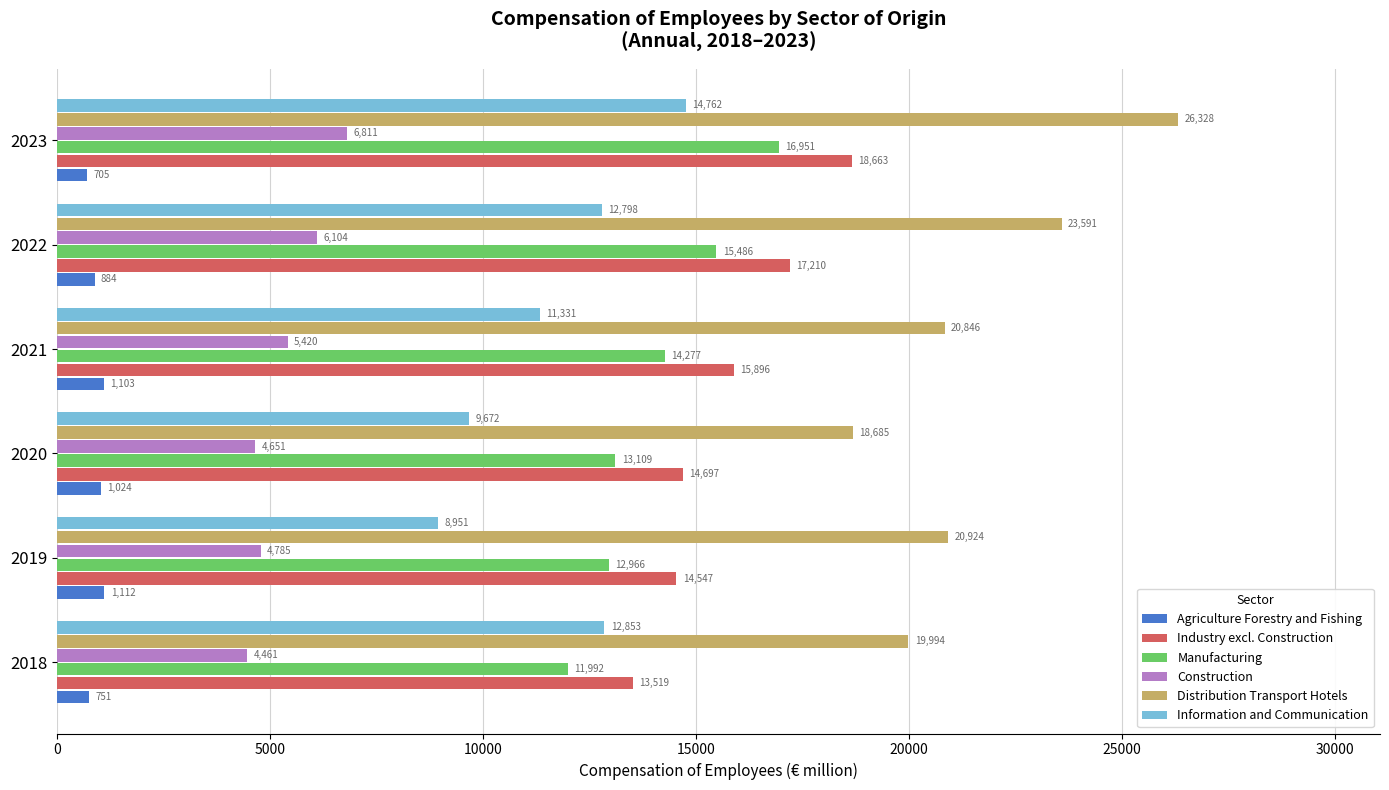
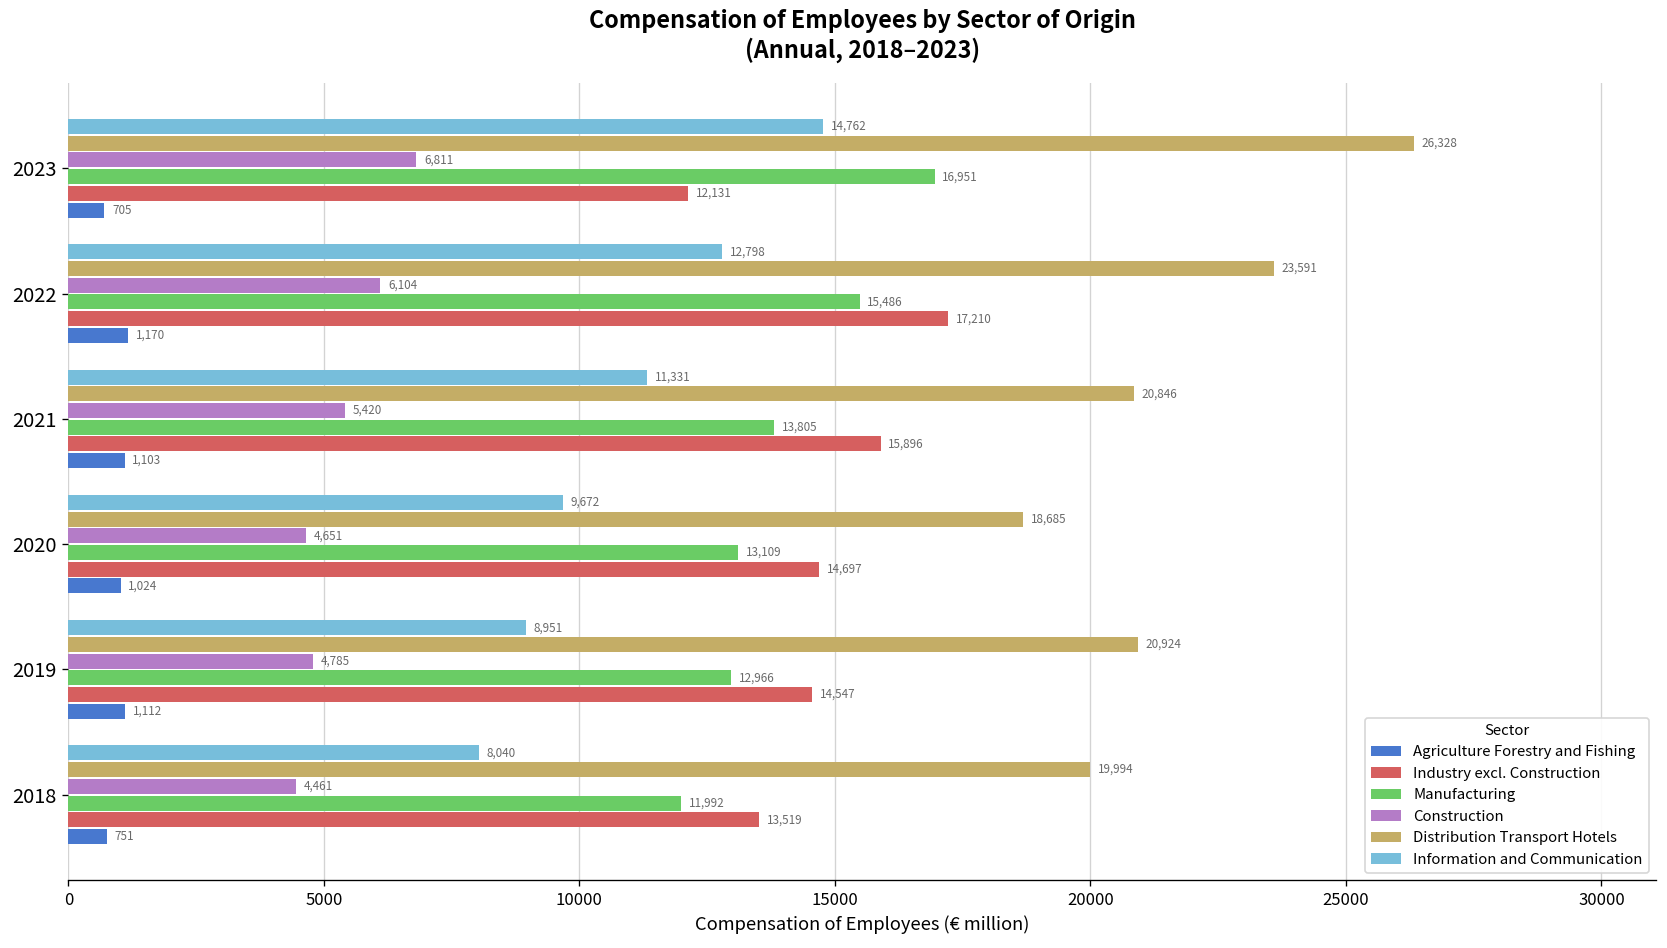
  {
    "Agriculture Forestry and Fishing": {
      "2023": "705",
-     "2022": "884",
+     "2022": "1,170",
      "2021": "1,103",
      "2020": "1,024",
      "2019": "1,112",
      "2018": "751"
    },
    "Industry excl. Construction": {
-     "2023": "18,663",
+     "2023": "12,131",
      "2022": "17,210",
      "2021": "15,896",
      "2020": "14,697",
      "2019": "14,547",
      "2018": "13,519"
    },
    "Manufacturing": {
      "2023": "16,951",
      "2022": "15,486",
-     "2021": "14,277",
+     "2021": "13,805",
      "2020": "13,109",
      "2019": "12,966",
      "2018": "11,992"
    },
    "Construction": {
      "2023": "6,811",
      "2022": "6,104",
      "2021": "5,420",
      "2020": "4,651",
      "2019": "4,785",
      "2018": "4,461"
    },
    "Distribution Transport Hotels": {
      "2023": "26,328",
      "2022": "23,591",
      "2021": "20,846",
      "2020": "18,685",
      "2019": "20,924",
      "2018": "19,994"
    },
    "Information and Communication": {
      "2023": "14,762",
      "2022": "12,798",
      "2021": "11,331",
      "2020": "9,672",
      "2019": "8,951",
-     "2018": "12,853"
+     "2018": "8,040"
    }
  }
